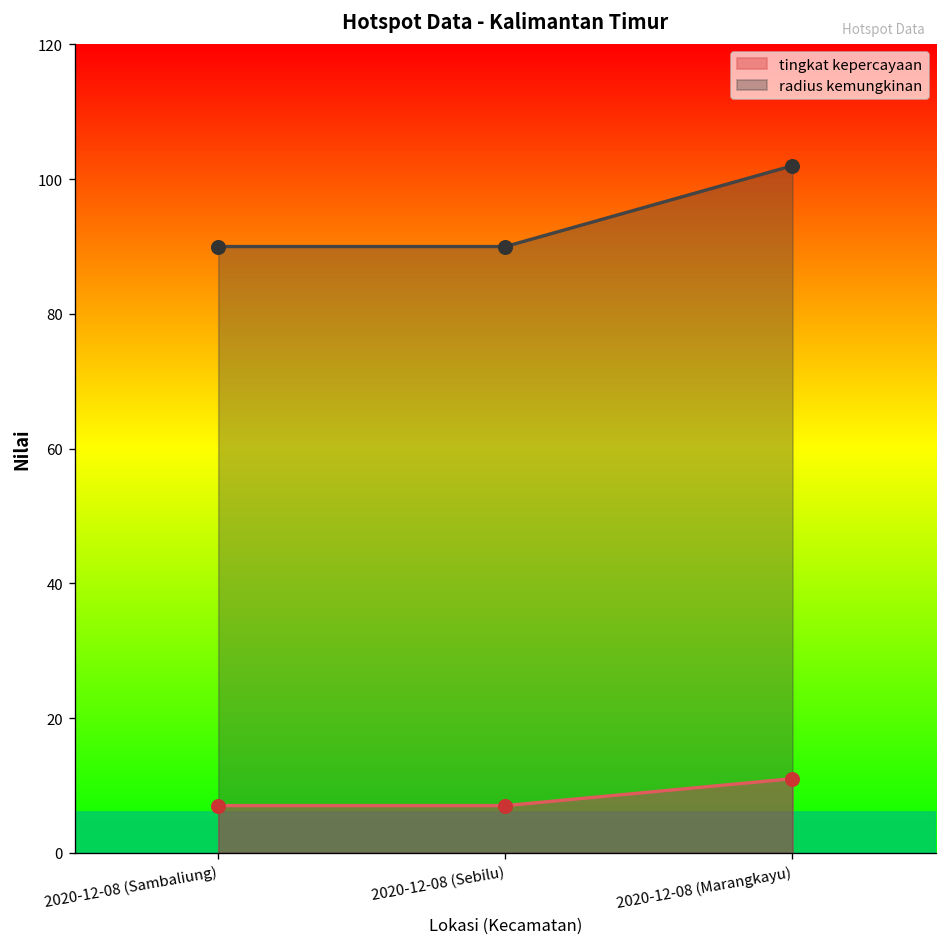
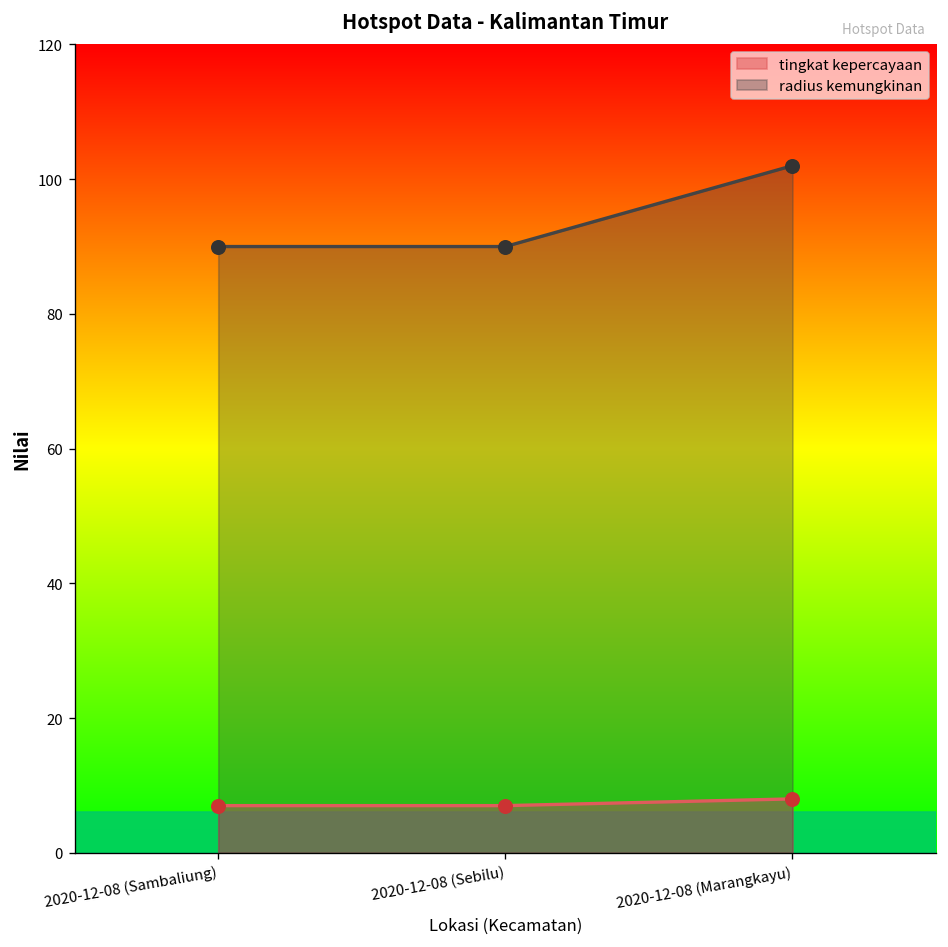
  {
    "tingkat kepercayaan": {
      "2020-12-08 (Sambaliung)": 7,
      "2020-12-08 (Sebilu)": 7,
-     "2020-12-08 (Marangkayu)": 11
+     "2020-12-08 (Marangkayu)": 8
    },
    "radius kemungkinan": {
      "2020-12-08 (Sambaliung)": 90,
      "2020-12-08 (Sebilu)": 90,
      "2020-12-08 (Marangkayu)": 102
    }
  }
